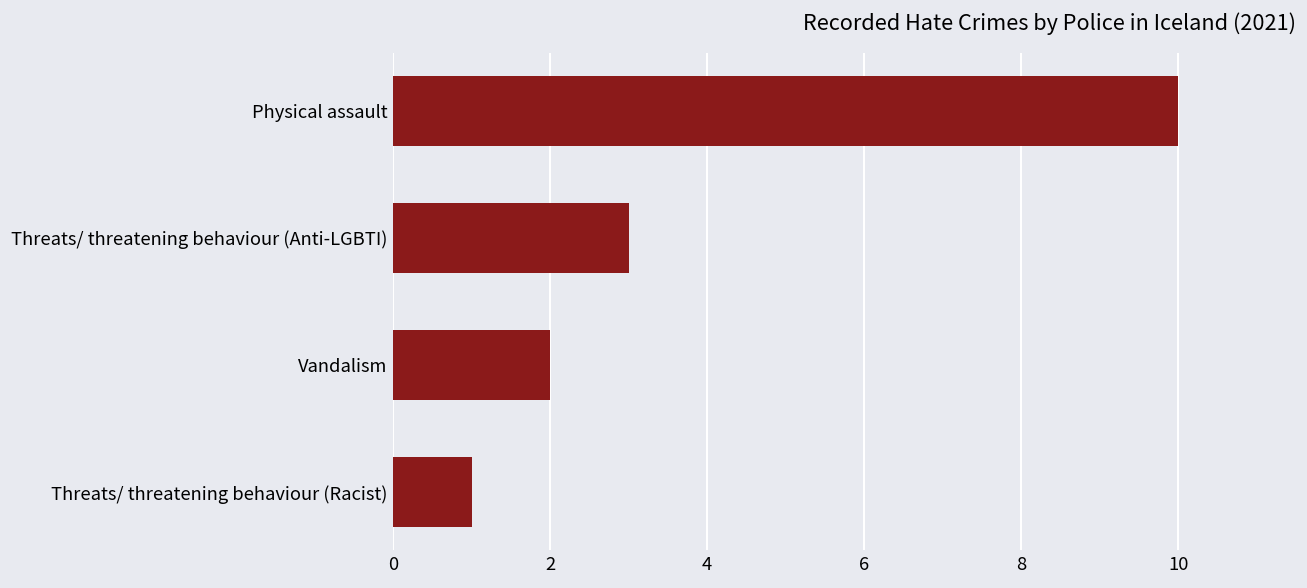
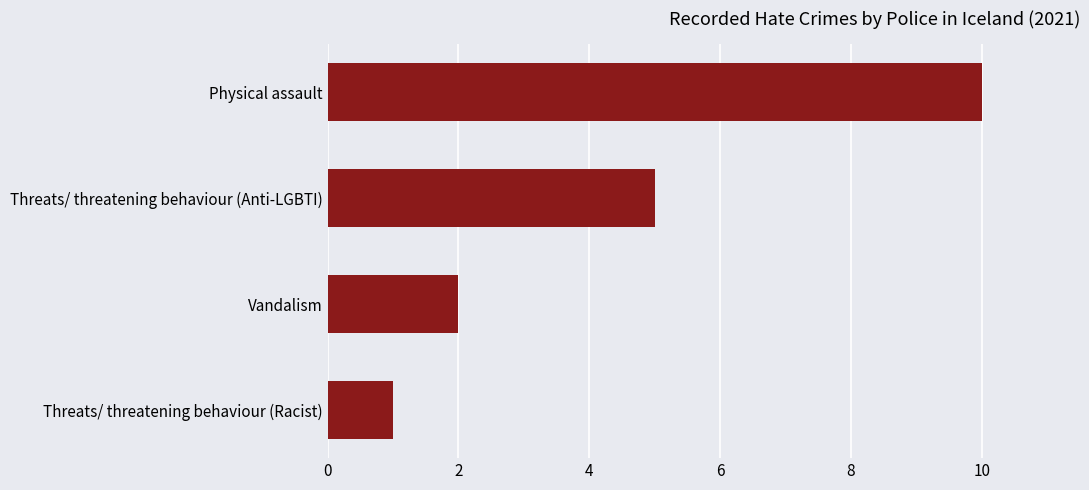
  {
    "Physical assault": 10,
-   "Threats/ threatening behaviour (Anti-LGBTI)": 3,
+   "Threats/ threatening behaviour (Anti-LGBTI)": 5,
    "Vandalism": 2,
    "Threats/ threatening behaviour (Racist)": 1
  }
